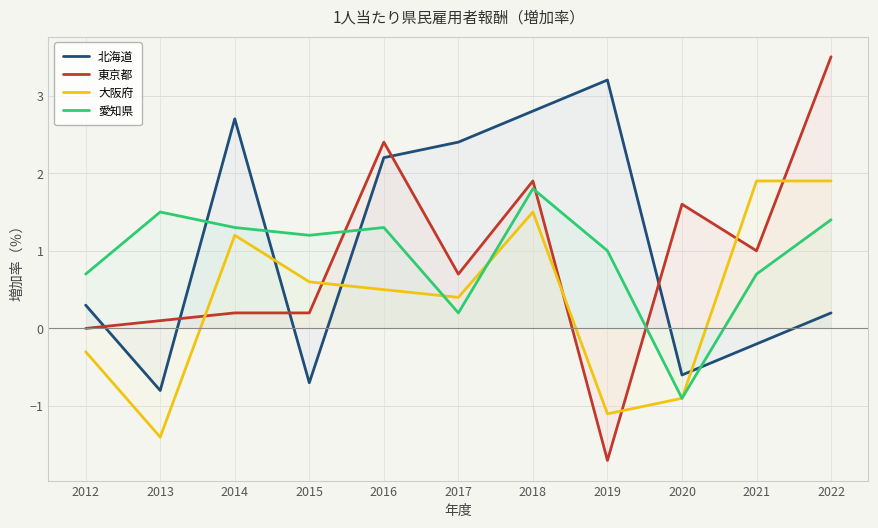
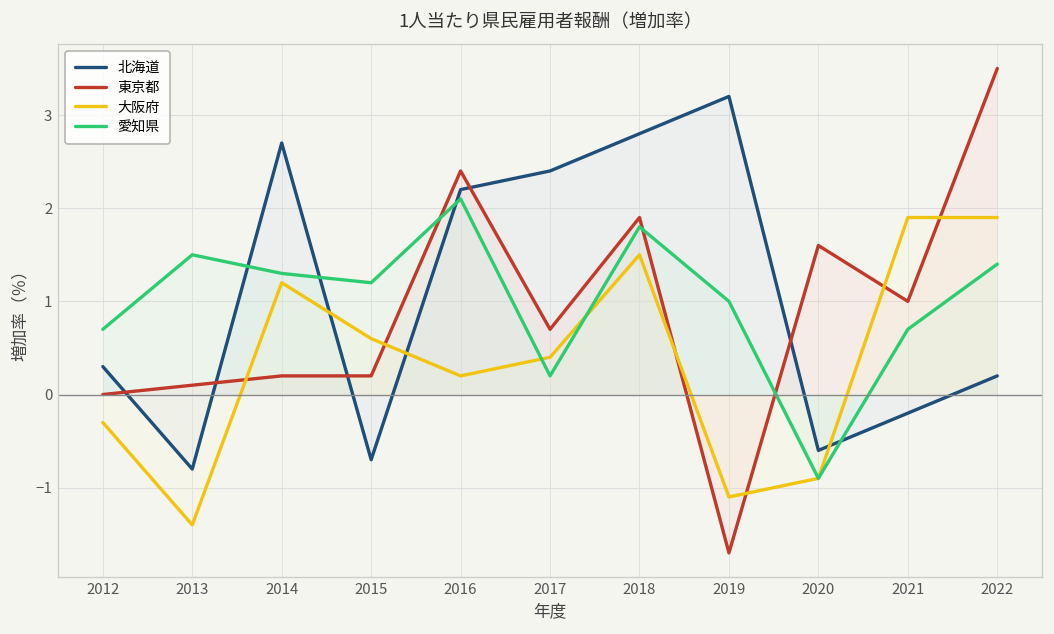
  {
    "北海道": {
      "2013": -0.8,
      "2015": -0.7,
      "2020": -0.6,
      "2021": -0.2
    },
    "東京都": {
      "2019": -1.7
    },
    "大阪府": {
      "2012": -0.3,
      "2013": -1.4,
-     "2016": 0.5,
+     "2016": 0.2,
      "2019": -1.1
    },
    "愛知県": {
-     "2016": 1.3
+     "2016": 2.1
    }
  }
